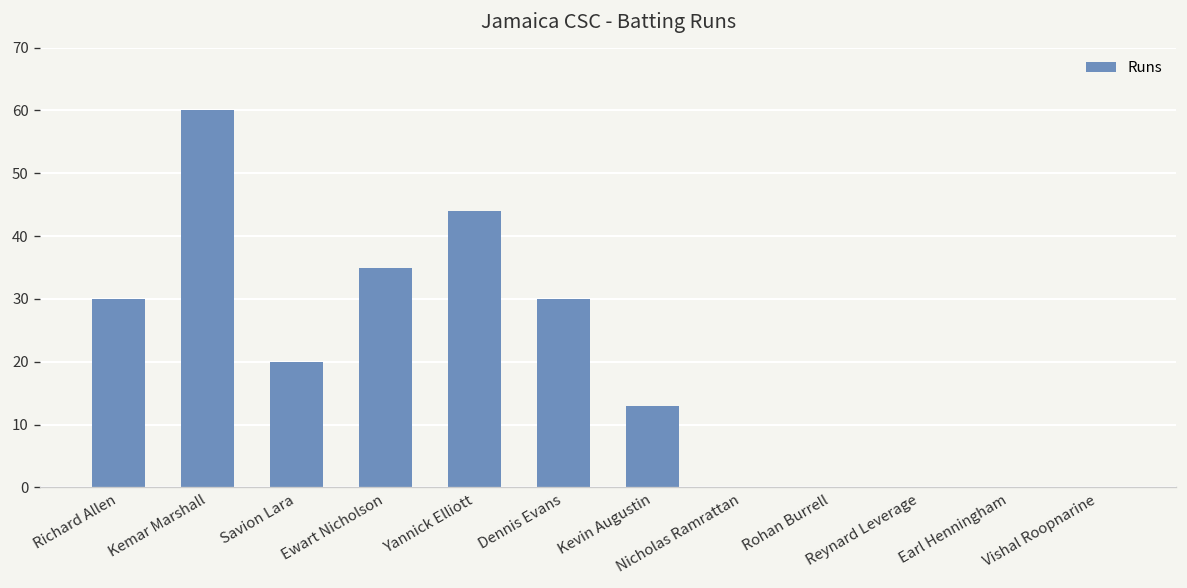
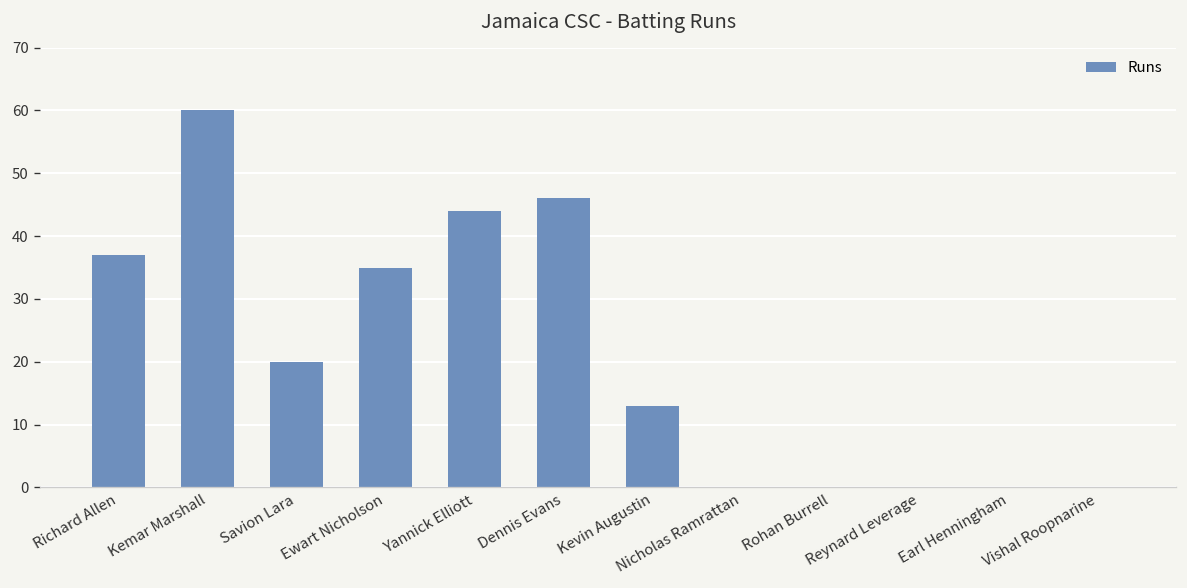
  {
-   "Richard Allen": 30,
+   "Richard Allen": 37,
    "Kemar Marshall": 60,
    "Savion Lara": 20,
    "Ewart Nicholson": 35,
    "Yannick Elliott": 44,
-   "Dennis Evans": 30,
+   "Dennis Evans": 46,
    "Kevin Augustin": 13,
    "Nicholas Ramrattan": 0,
    "Rohan Burrell": 0,
    "Reynard Leverage": 0,
    "Earl Henningham": 0,
    "Vishal Roopnarine": 0
  }
